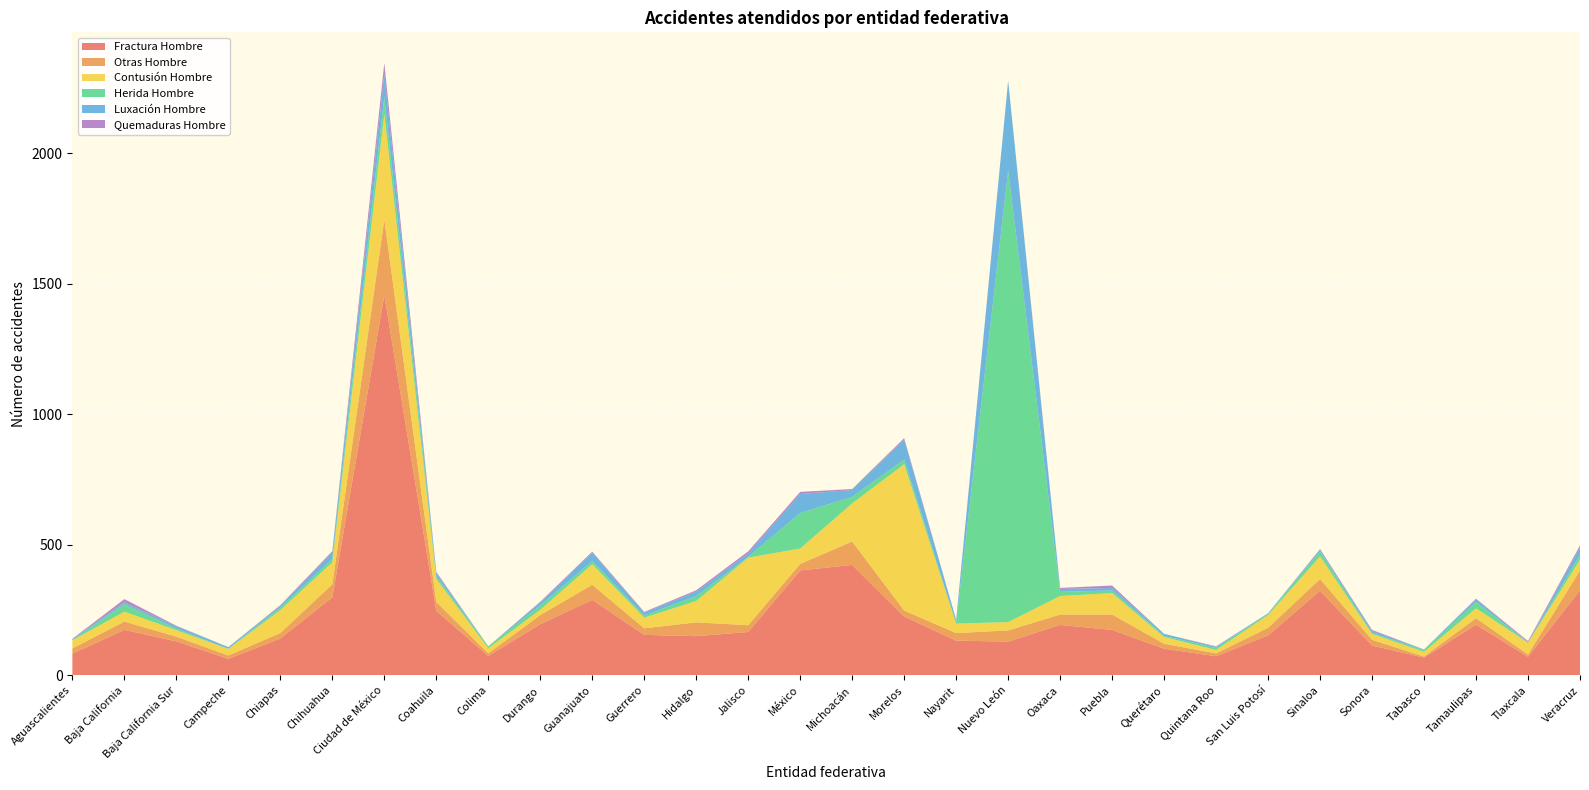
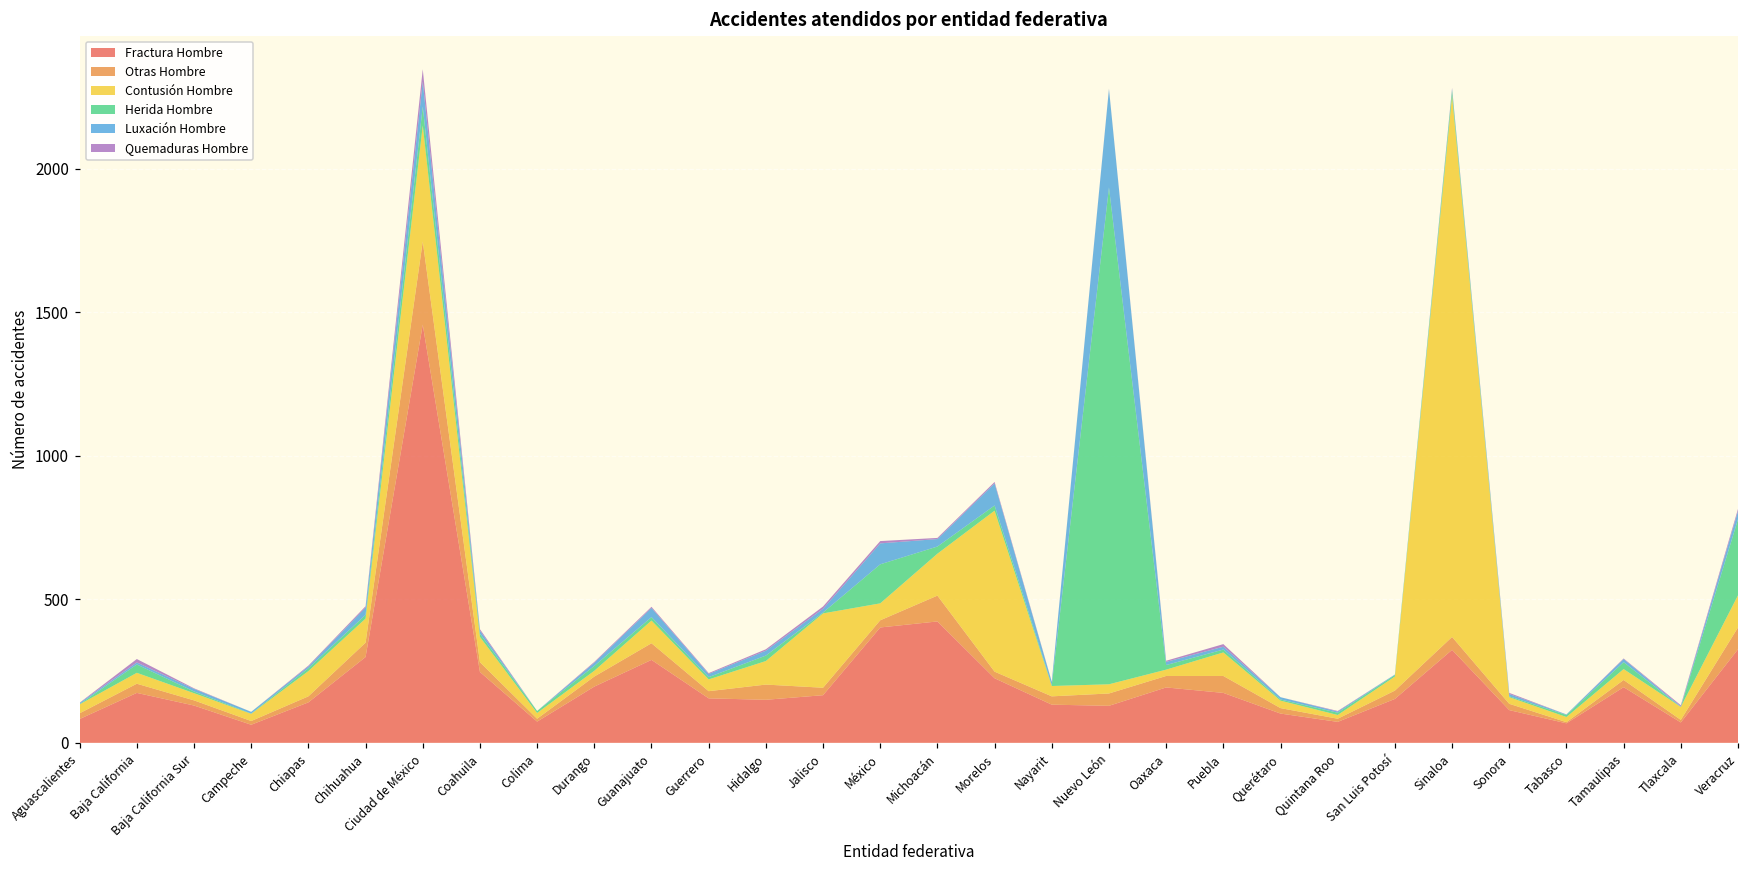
  {
    "Contusión Hombre": {
      "Baja California": 40,
      "Chiapas": 90,
      "Chihuahua": 80,
      "Ciudad de México": 400,
      "Coahuila": 90,
      "Durango": 20,
      "Guanajuato": 80,
      "Hidalgo": 80,
      "México": 60,
      "Michoacán": 150,
      "Morelos": 560,
      "Nuevo León": 30,
-     "Oaxaca": 70,
+     "Oaxaca": 20,
      "Puebla": 80,
-     "Sinaloa": 90,
+     "Sinaloa": 1890,
      "Tamaulipas": 40,
-     "Veracruz": 40
+     "Veracruz": 110
    },
    "Herida Hombre": {
      "Chihuahua": 10,
      "Ciudad de México": 70,
      "Coahuila": 10,
      "Durango": 20,
      "Guanajuato": 10,
      "Hidalgo": 20,
      "México": 140,
      "Michoacán": 30,
      "Morelos": 20,
      "Nuevo León": 1730,
      "Oaxaca": 20,
      "Puebla": 10,
      "Tamaulipas": 20,
-     "Veracruz": 20
+     "Veracruz": 270
    },
    "Luxación Hombre": {
      "Ciudad de México": 90
    },
    "Quemaduras Hombre": {
      "Baja California": 10,
      "Ciudad de México": 40
    }
  }
